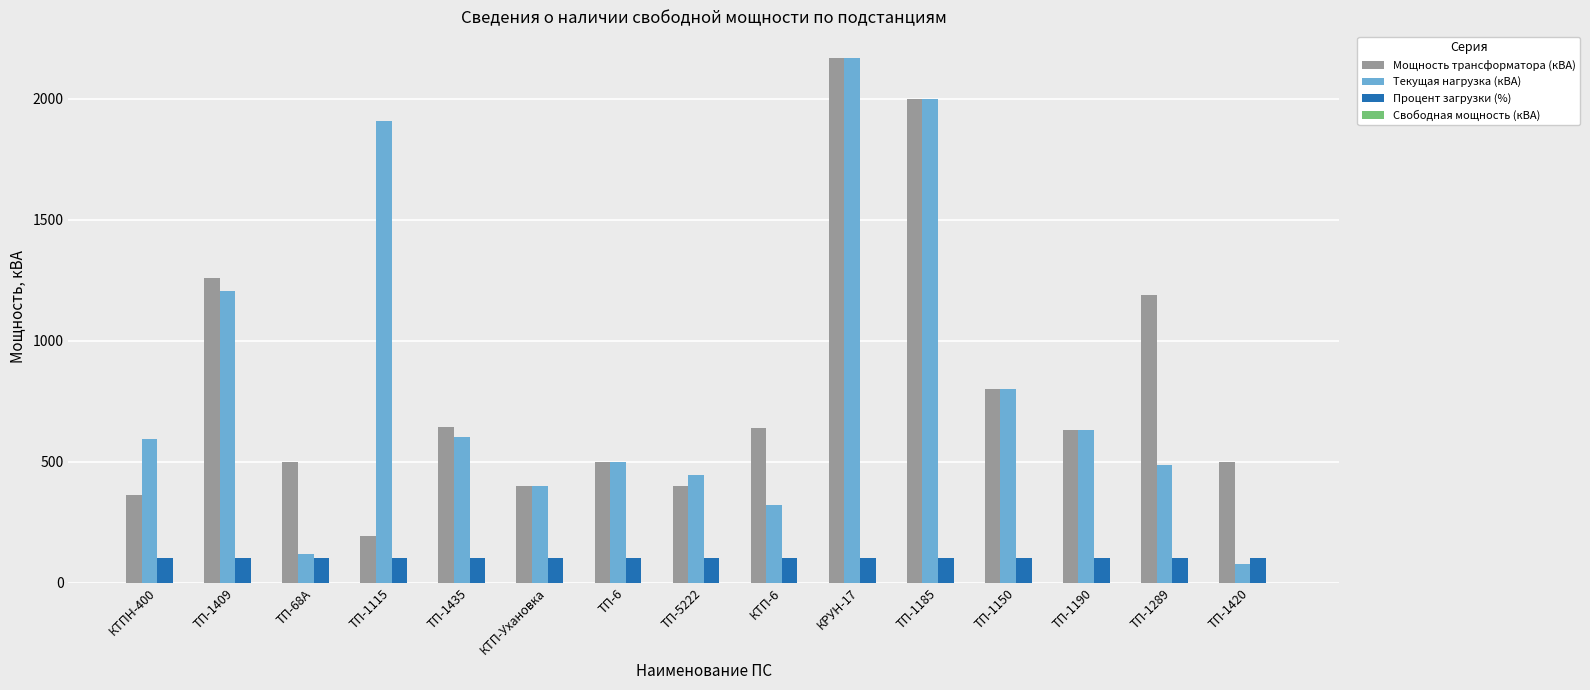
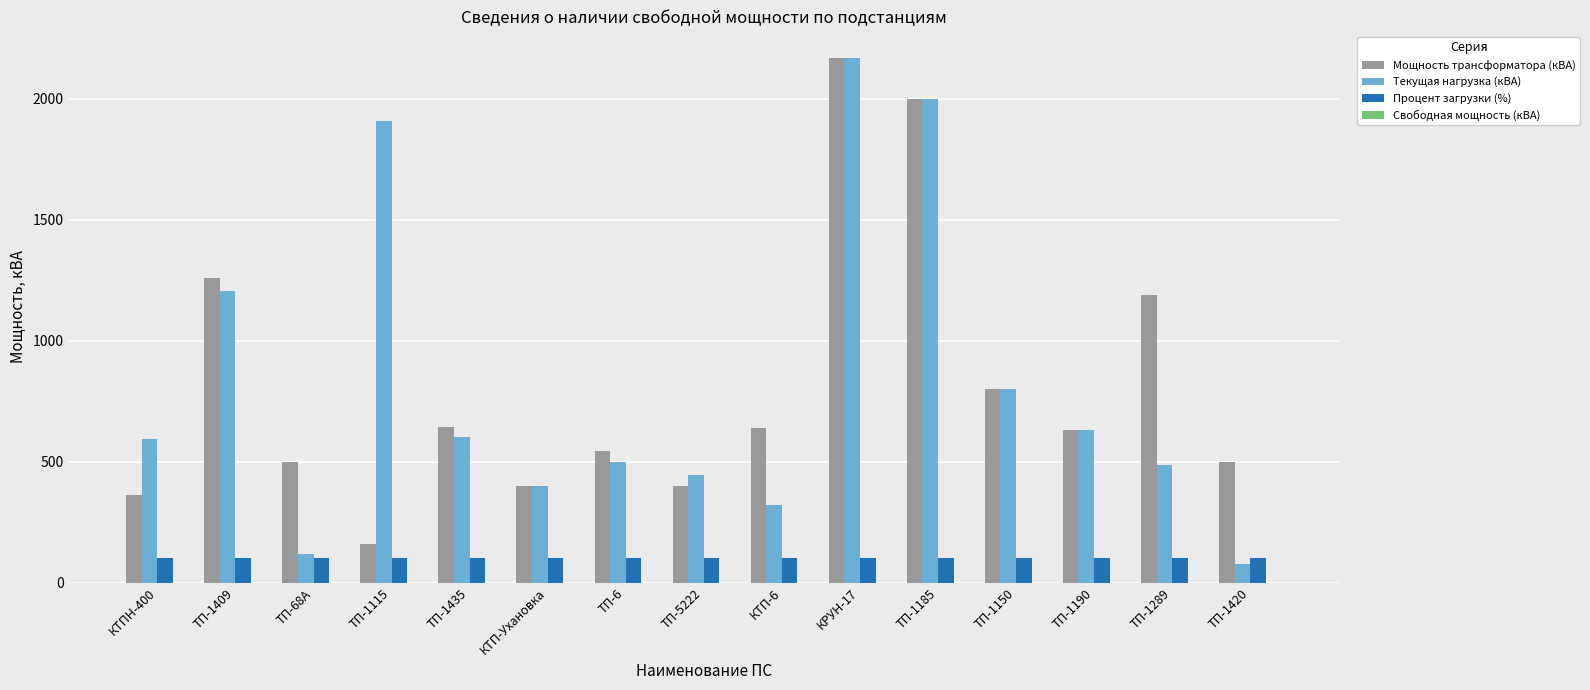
  {
    "Мощность трансформатора (кВА)": {
      "КТПН-400": 360,
      "ТП-1409": 1260,
      "ТП-68А": 500,
-     "ТП-1115": 190,
+     "ТП-1115": 160,
      "ТП-1435": 640,
      "КТП-Ухановка": 400,
-     "ТП-6": 500,
+     "ТП-6": 540,
      "ТП-5222": 400,
      "КТП-6": 640,
      "КРУН-17": 2170,
      "ТП-1185": 2000,
      "ТП-1150": 800,
      "ТП-1190": 630,
      "ТП-1289": 1190,
      "ТП-1420": 500
    },
    "Текущая нагрузка (кВА)": {
      "КТПН-400": 590,
      "ТП-1409": 1200,
      "ТП-68А": 120,
      "ТП-1115": 1910,
      "ТП-1435": 600,
      "КТП-Ухановка": 400,
      "ТП-6": 500,
      "ТП-5222": 440,
      "КТП-6": 320,
      "КРУН-17": 2170,
      "ТП-1185": 2000,
      "ТП-1150": 800,
      "ТП-1190": 630,
      "ТП-1289": 490,
      "ТП-1420": 80
    },
    "Процент загрузки (%)": {
      "КТПН-400": 100,
      "ТП-1409": 100,
      "ТП-68А": 100,
      "ТП-1115": 100,
      "ТП-1435": 100,
      "КТП-Ухановка": 100,
      "ТП-6": 100,
      "ТП-5222": 100,
      "КТП-6": 100,
      "КРУН-17": 100,
      "ТП-1185": 100,
      "ТП-1150": 100,
      "ТП-1190": 100,
      "ТП-1289": 100,
      "ТП-1420": 100
    },
    "Свободная мощность (кВА)": {
      "КТПН-400": 0,
      "ТП-1409": 0,
      "ТП-68А": 0,
      "ТП-1115": 0,
      "ТП-1435": 0,
      "КТП-Ухановка": 0,
      "ТП-6": 0,
      "ТП-5222": 0,
      "КТП-6": 0,
      "КРУН-17": 0,
      "ТП-1185": 0,
      "ТП-1150": 0,
      "ТП-1190": 0,
      "ТП-1289": 0,
      "ТП-1420": 0
    }
  }
